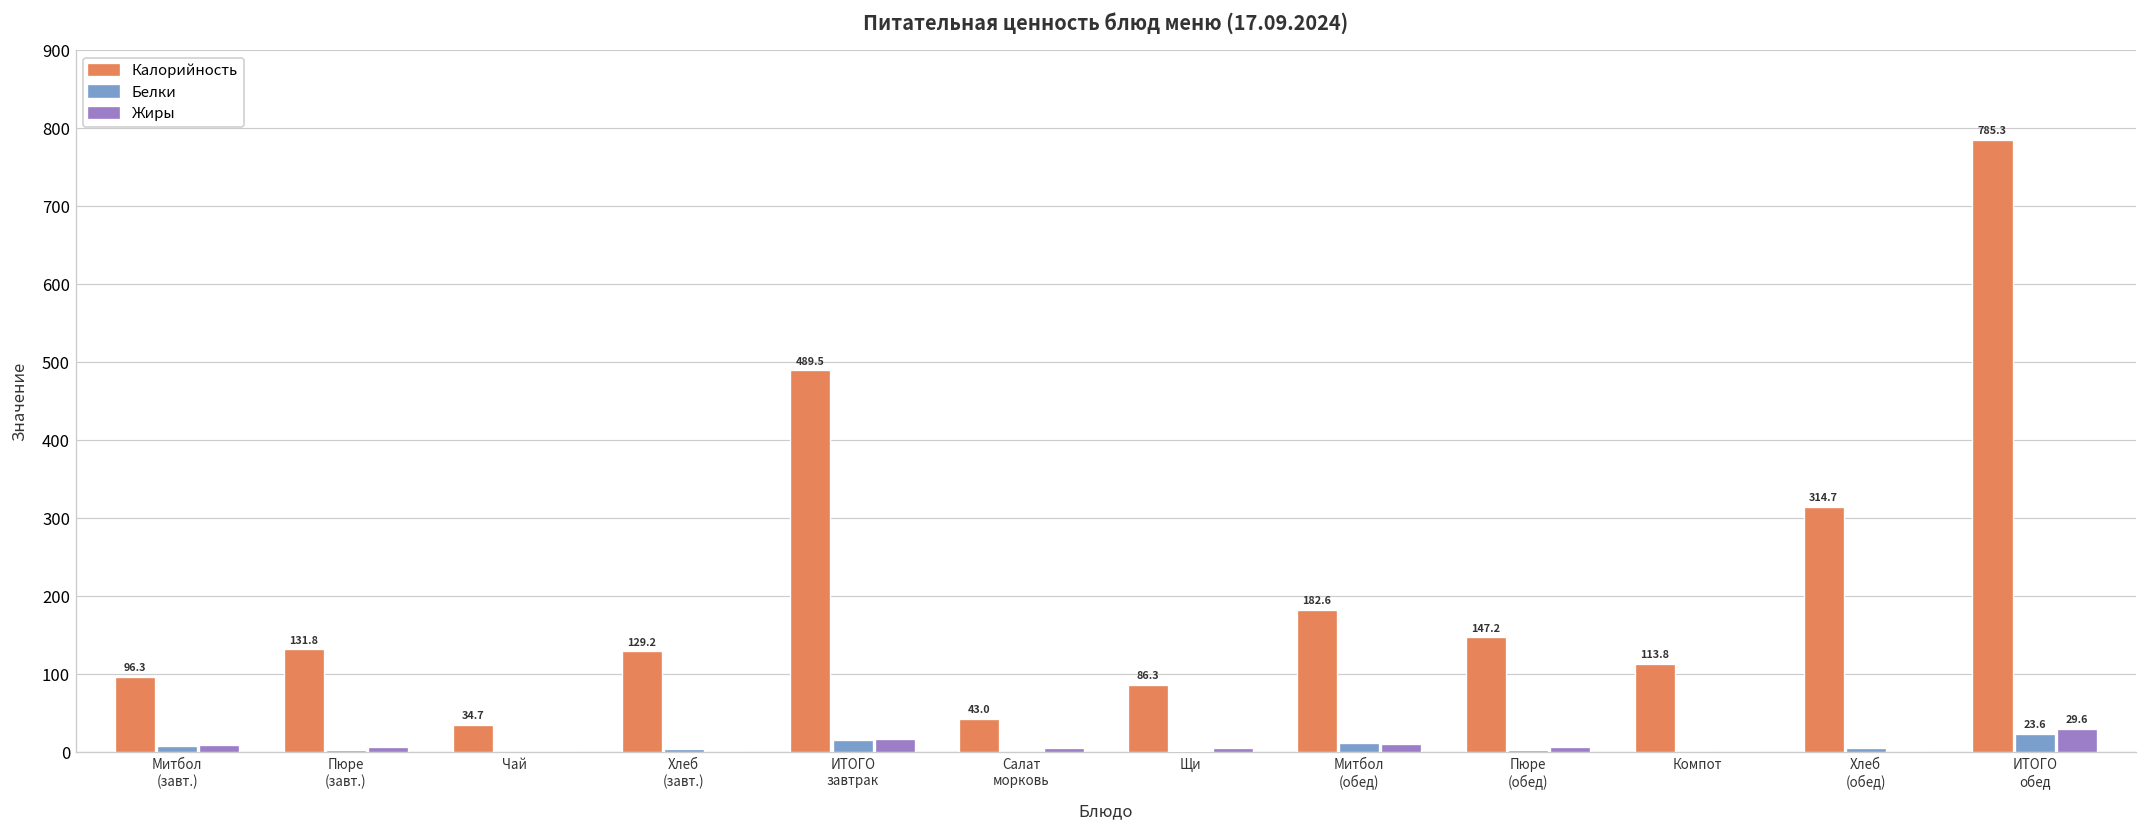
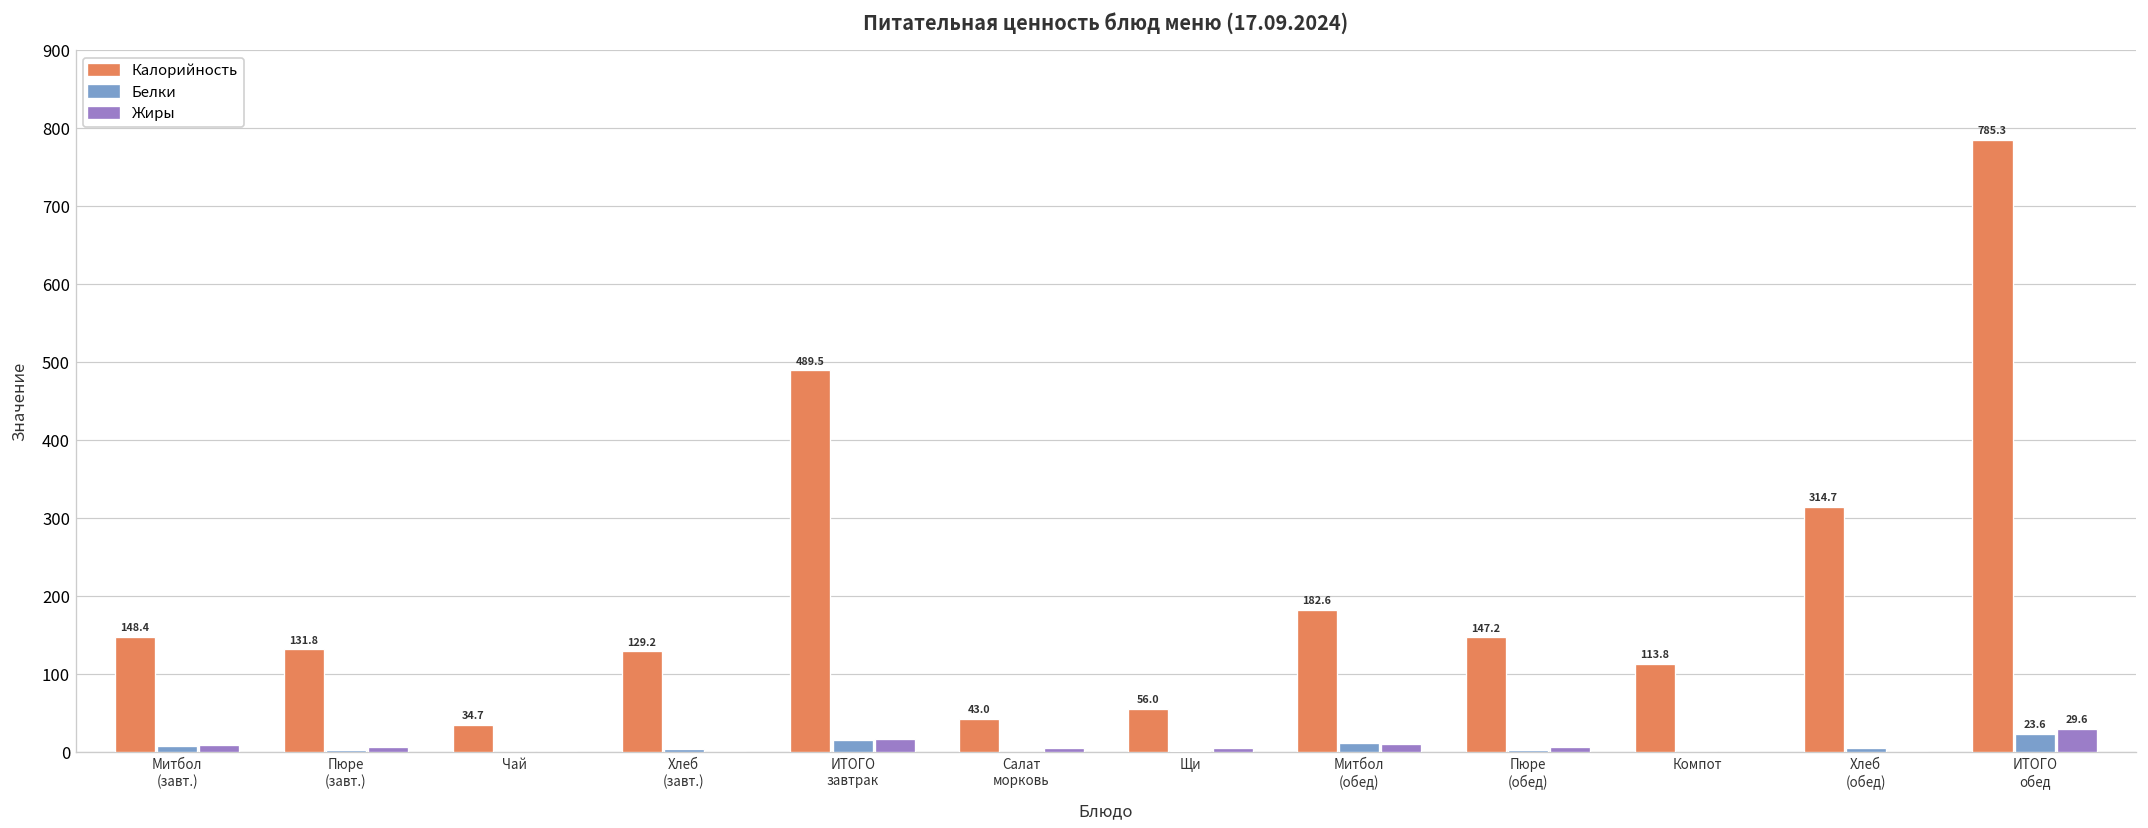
  {
    "Калорийность": {
-     "Митбол (завт.)": 96.3,
+     "Митбол (завт.)": 148.4,
      "Пюре (завт.)": 131.8,
      "Чай": 34.7,
      "Хлеб (завт.)": 129.2,
      "ИТОГО завтрак": 489.5,
      "Салат морковь": 43.0,
-     "Щи": 86.3,
+     "Щи": 56.0,
      "Митбол (обед)": 182.6,
      "Пюре (обед)": 147.2,
      "Компот": 113.8,
      "Хлеб (обед)": 314.7,
      "ИТОГО обед": 785.3
    }
  }
